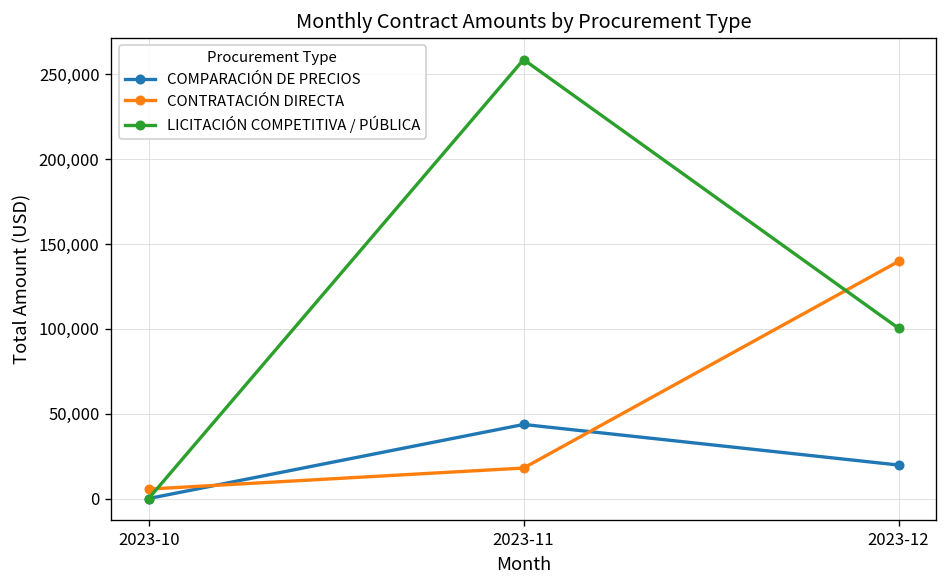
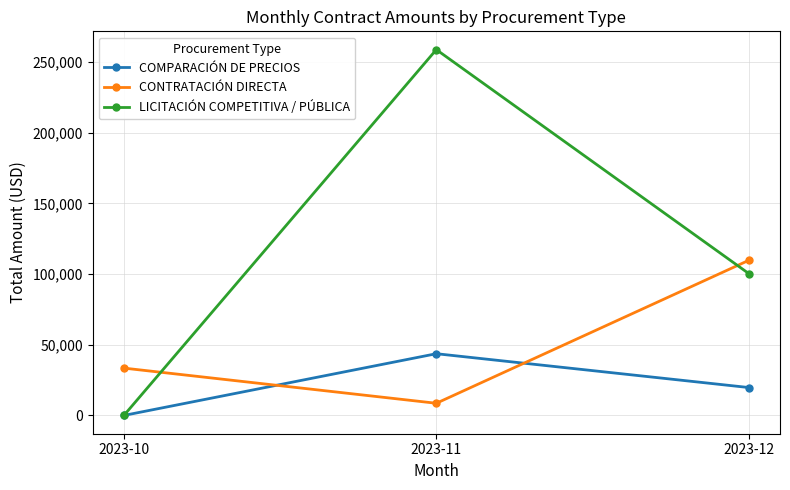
  {
    "COMPARACIÓN DE PRECIOS": {
      "2023-11": "44,000",
      "2023-12": "20,000"
    },
    "CONTRATACIÓN DIRECTA": {
-     "2023-10": "6,000",
-     "2023-11": "18,000",
-     "2023-12": "140,000"
+     "2023-10": "33,000",
+     "2023-11": "9,000",
+     "2023-12": "110,000"
    },
    "LICITACIÓN COMPETITIVA / PÚBLICA": {
      "2023-11": "259,000",
      "2023-12": "100,000"
    }
  }
